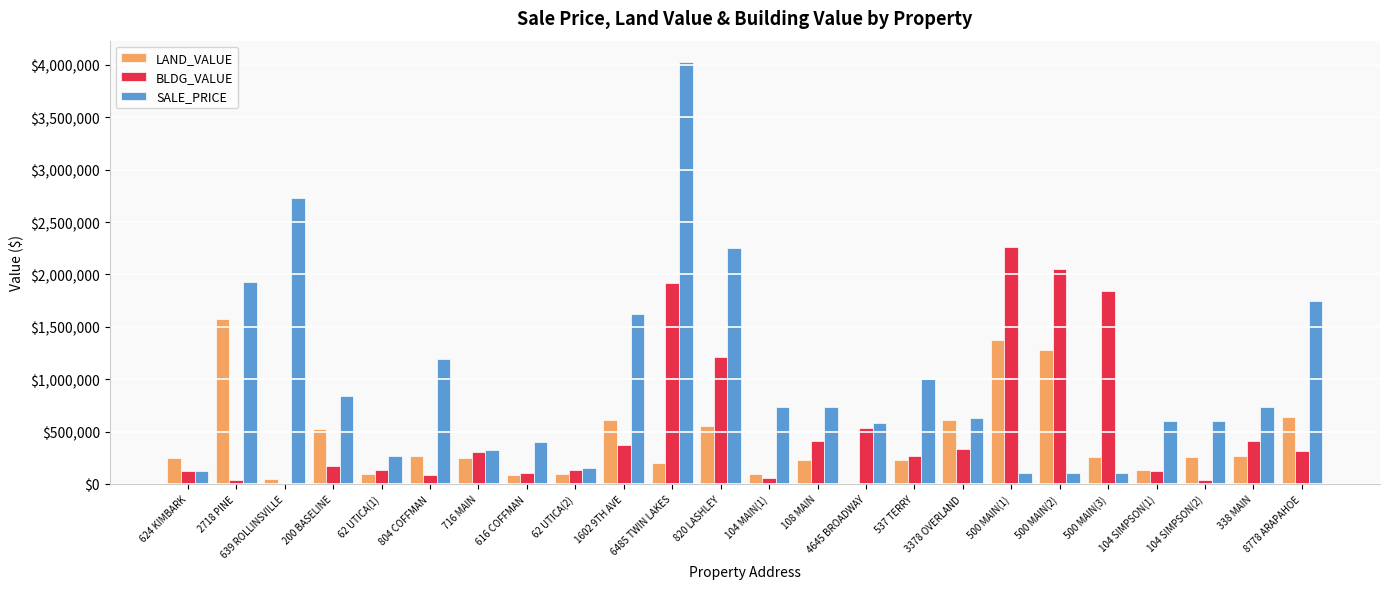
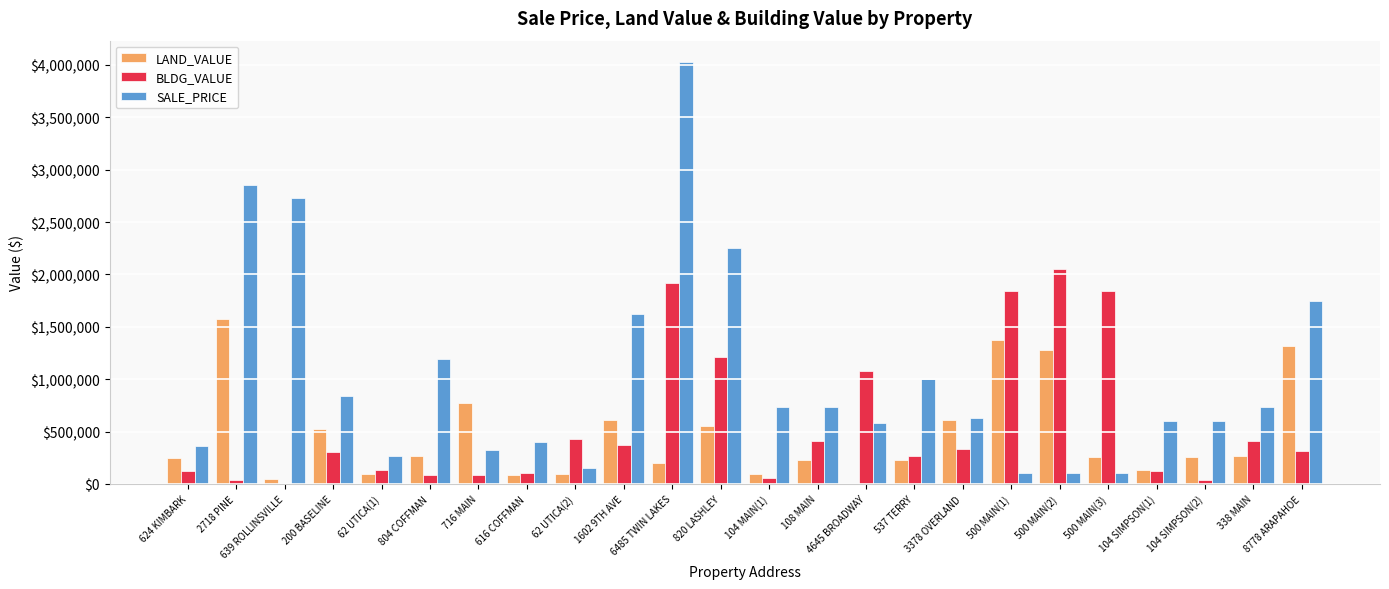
  {
    "LAND_VALUE": {
      "624 KIMBARK": "$250,000",
      "2718 PINE": "$1,580,000",
      "639 ROLLINSVILLE": "$50,000",
      "200 BASELINE": "$530,000",
      "62 UTICA(1)": "$90,000",
      "804 COFFMAN": "$270,000",
-     "716 MAIN": "$250,000",
+     "716 MAIN": "$780,000",
      "616 COFFMAN": "$90,000",
      "62 UTICA(2)": "$90,000",
      "1602 9TH AVE": "$610,000",
      "6485 TWIN LAKES": "$200,000",
      "820 LASHLEY": "$560,000",
      "104 MAIN(1)": "$100,000",
      "108 MAIN": "$230,000",
      "4645 BROADWAY": "$0",
      "537 TERRY": "$230,000",
      "3378 OVERLAND": "$610,000",
      "500 MAIN(1)": "$1,370,000",
      "500 MAIN(2)": "$1,280,000",
      "500 MAIN(3)": "$250,000",
      "104 SIMPSON(1)": "$140,000",
      "104 SIMPSON(2)": "$260,000",
      "338 MAIN": "$270,000",
-     "8778 ARAPAHOE": "$640,000"
+     "8778 ARAPAHOE": "$1,320,000"
    },
    "BLDG_VALUE": {
      "624 KIMBARK": "$120,000",
      "2718 PINE": "$40,000",
      "639 ROLLINSVILLE": "$0",
-     "200 BASELINE": "$170,000",
+     "200 BASELINE": "$300,000",
      "62 UTICA(1)": "$140,000",
      "804 COFFMAN": "$80,000",
-     "716 MAIN": "$300,000",
+     "716 MAIN": "$90,000",
      "616 COFFMAN": "$100,000",
-     "62 UTICA(2)": "$140,000",
+     "62 UTICA(2)": "$430,000",
      "1602 9TH AVE": "$370,000",
      "6485 TWIN LAKES": "$1,920,000",
      "820 LASHLEY": "$1,210,000",
      "104 MAIN(1)": "$50,000",
      "108 MAIN": "$410,000",
-     "4645 BROADWAY": "$530,000",
+     "4645 BROADWAY": "$1,080,000",
      "537 TERRY": "$270,000",
      "3378 OVERLAND": "$330,000",
-     "500 MAIN(1)": "$2,260,000",
+     "500 MAIN(1)": "$1,850,000",
      "500 MAIN(2)": "$2,050,000",
      "500 MAIN(3)": "$1,850,000",
      "104 SIMPSON(1)": "$120,000",
      "104 SIMPSON(2)": "$40,000",
      "338 MAIN": "$410,000",
      "8778 ARAPAHOE": "$310,000"
    },
    "SALE_PRICE": {
-     "624 KIMBARK": "$120,000",
-     "2718 PINE": "$1,930,000",
+     "624 KIMBARK": "$370,000",
+     "2718 PINE": "$2,850,000",
      "639 ROLLINSVILLE": "$2,730,000",
      "200 BASELINE": "$840,000",
      "62 UTICA(1)": "$270,000",
      "804 COFFMAN": "$1,190,000",
      "716 MAIN": "$320,000",
      "616 COFFMAN": "$400,000",
      "62 UTICA(2)": "$160,000",
      "1602 9TH AVE": "$1,620,000",
      "6485 TWIN LAKES": "$4,030,000",
      "820 LASHLEY": "$2,250,000",
      "104 MAIN(1)": "$740,000",
      "108 MAIN": "$740,000",
      "4645 BROADWAY": "$580,000",
      "537 TERRY": "$1,000,000",
      "3378 OVERLAND": "$630,000",
      "500 MAIN(1)": "$100,000",
      "500 MAIN(2)": "$100,000",
      "500 MAIN(3)": "$100,000",
      "104 SIMPSON(1)": "$600,000",
      "104 SIMPSON(2)": "$600,000",
      "338 MAIN": "$740,000",
      "8778 ARAPAHOE": "$1,740,000"
    }
  }
